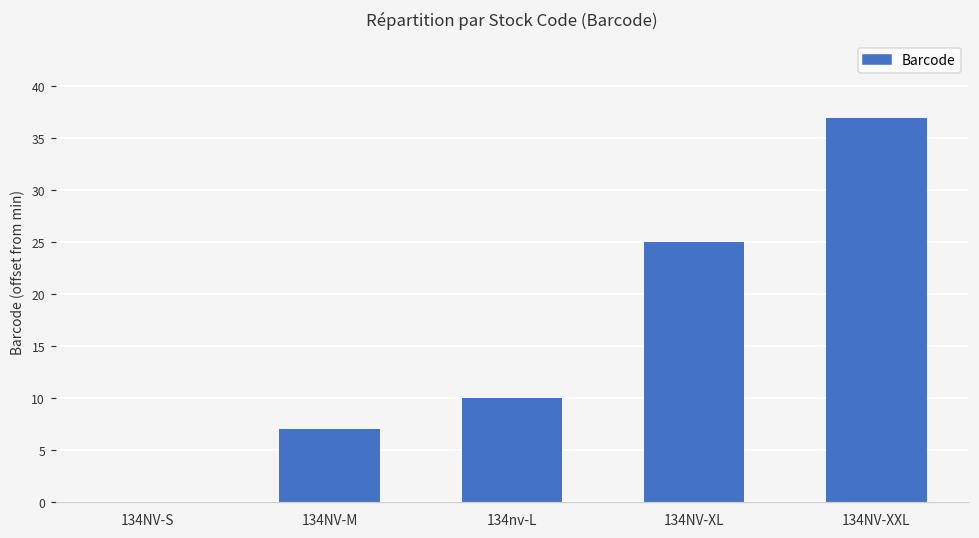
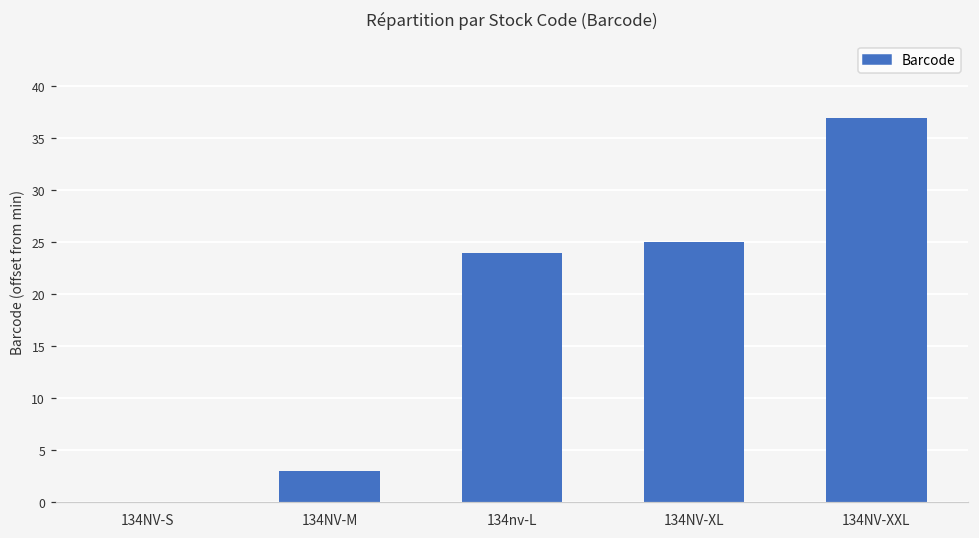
  {
    "134NV-S": 0,
-   "134NV-M": 7,
-   "134nv-L": 10,
+   "134NV-M": 3,
+   "134nv-L": 24,
    "134NV-XL": 25,
    "134NV-XXL": 37
  }
